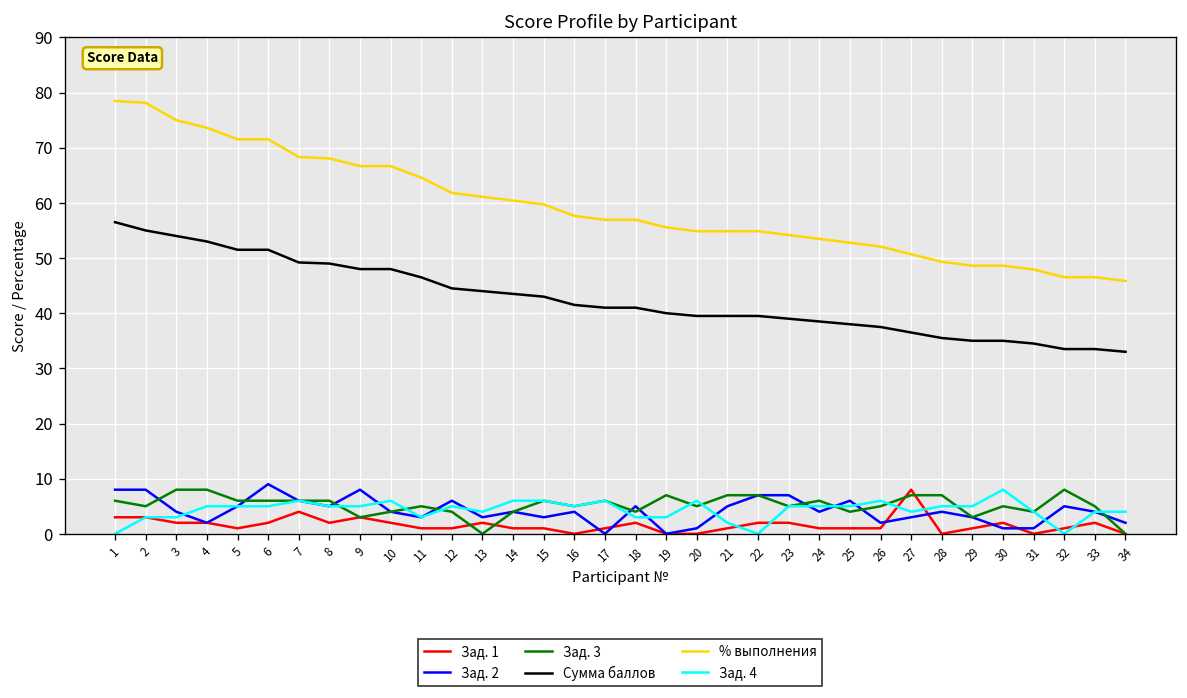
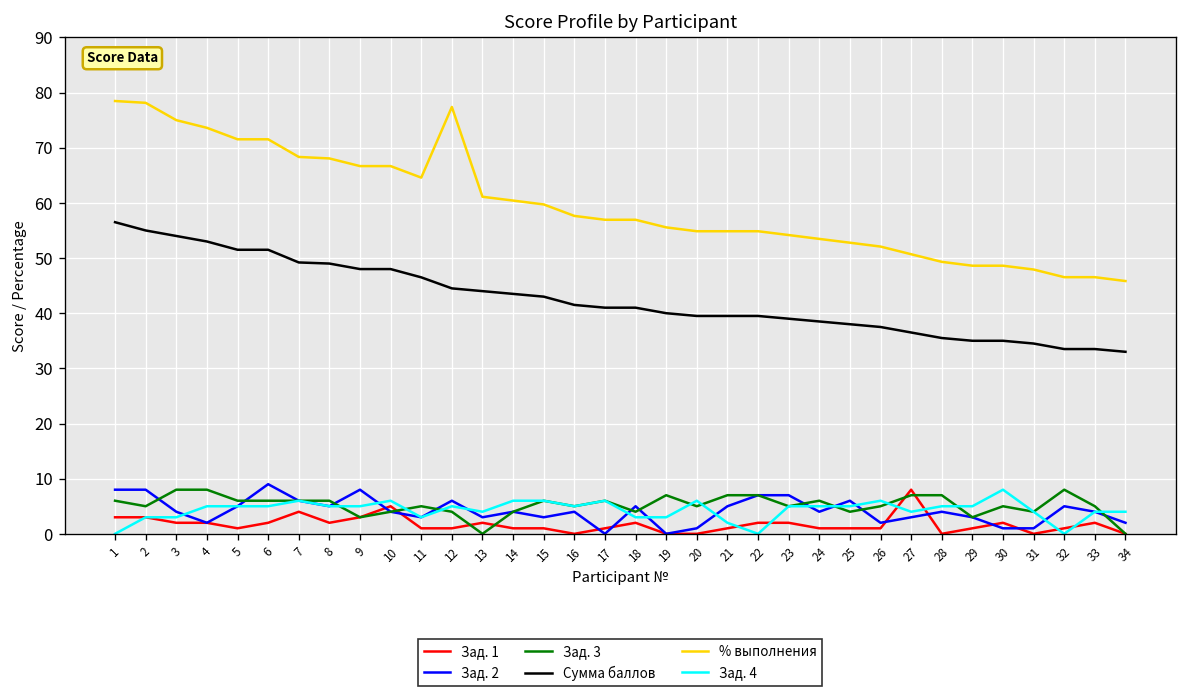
  {
    "Зад. 1": {
      "1": 3,
      "3": 2,
      "5": 1,
      "6": 2,
      "7": 4,
      "8": 2,
-     "10": 2,
+     "10": 5,
      "11": 1,
      "12": 1,
      "13": 2,
      "14": 1,
      "15": 1,
      "16": 0,
      "17": 1,
      "18": 2,
      "20": 0,
      "21": 1,
      "22": 2,
      "23": 2,
      "24": 1,
      "25": 1,
      "26": 1,
      "27": 8,
      "28": 0,
      "29": 1,
      "30": 2,
      "31": 0,
      "32": 1,
      "33": 2
    },
    "Зад. 2": {
      "1": 8,
      "2": 8,
      "3": 4,
      "6": 9,
      "9": 8,
      "12": 6,
      "13": 3,
      "15": 3,
      "16": 4,
      "17": 0,
      "18": 5,
      "20": 1,
      "21": 5,
      "23": 7,
      "24": 4,
      "25": 6,
      "26": 2,
      "27": 3,
      "28": 4,
      "30": 1,
      "31": 1,
      "32": 5,
      "34": 2
    },
    "Зад. 3": {
      "1": 6,
      "2": 5,
      "3": 8,
      "4": 8,
      "5": 6,
      "6": 6,
      "8": 6,
      "11": 5,
      "12": 4,
      "13": 0,
      "18": 4,
      "19": 7,
      "20": 5,
      "21": 7,
      "24": 6,
      "25": 4,
      "26": 5,
      "27": 7,
      "28": 7,
      "30": 5,
      "32": 8,
      "33": 5
    },
    "Сумма баллов": {
      "1": 57,
      "2": 55,
      "3": 54,
      "4": 53,
      "5": 52,
      "6": 52,
      "7": 49,
      "8": 49,
      "9": 48,
      "10": 48,
      "11": 47,
      "12": 45,
      "13": 44,
      "14": 44,
      "15": 43,
      "16": 42,
      "17": 41,
      "18": 41,
      "19": 40,
      "20": 40,
      "21": 40,
      "22": 40,
      "23": 39,
      "24": 39,
      "25": 38,
      "26": 38,
      "27": 37,
      "28": 36,
      "29": 35,
      "30": 35,
      "31": 35,
      "32": 34,
      "33": 34,
      "34": 33
    },
    "% выполнения": {
      "1": 78,
      "2": 78,
      "3": 75,
      "4": 74,
      "5": 72,
      "6": 72,
      "7": 68,
      "8": 68,
      "9": 67,
      "10": 67,
      "11": 65,
-     "12": 62,
+     "12": 77,
      "13": 61,
      "14": 60,
      "15": 60,
      "16": 58,
      "17": 57,
      "18": 57,
      "19": 56,
      "20": 55,
      "21": 55,
      "22": 55,
      "23": 54,
      "24": 53,
      "25": 53,
      "26": 52,
      "27": 51,
      "28": 49,
      "29": 49,
      "30": 49,
      "31": 48,
      "32": 47,
      "33": 47,
      "34": 46
    },
    "Зад. 4": {
      "1": 0,
      "3": 3,
      "4": 5,
      "6": 5,
      "9": 5,
      "10": 6,
      "12": 5,
      "13": 4,
      "14": 6,
      "18": 3,
      "19": 3,
      "20": 6,
      "21": 2,
      "22": 0,
      "24": 5,
      "25": 5,
      "26": 6,
      "27": 4,
      "28": 5,
      "29": 5,
      "30": 8,
      "32": 0,
      "34": 4
    }
  }
